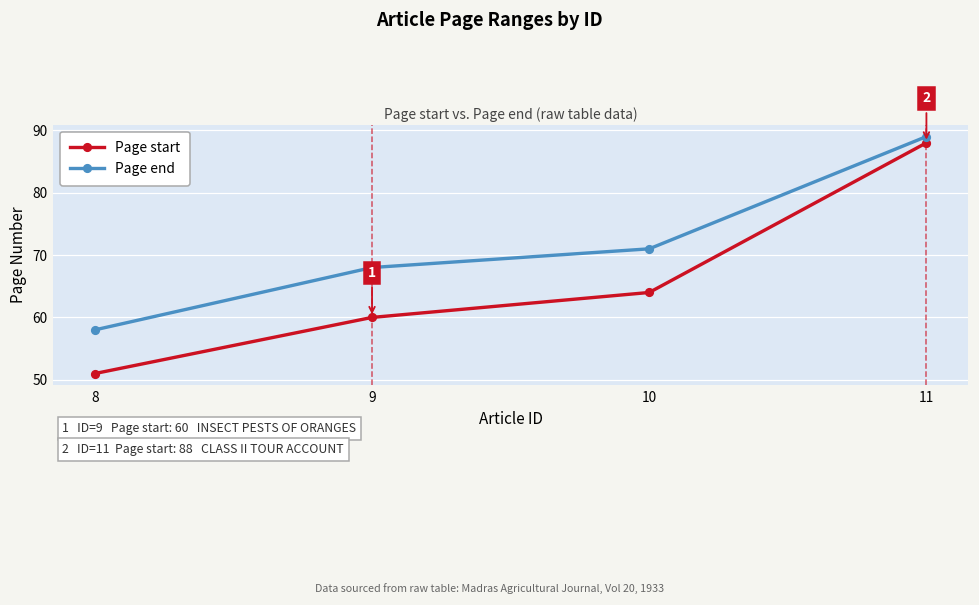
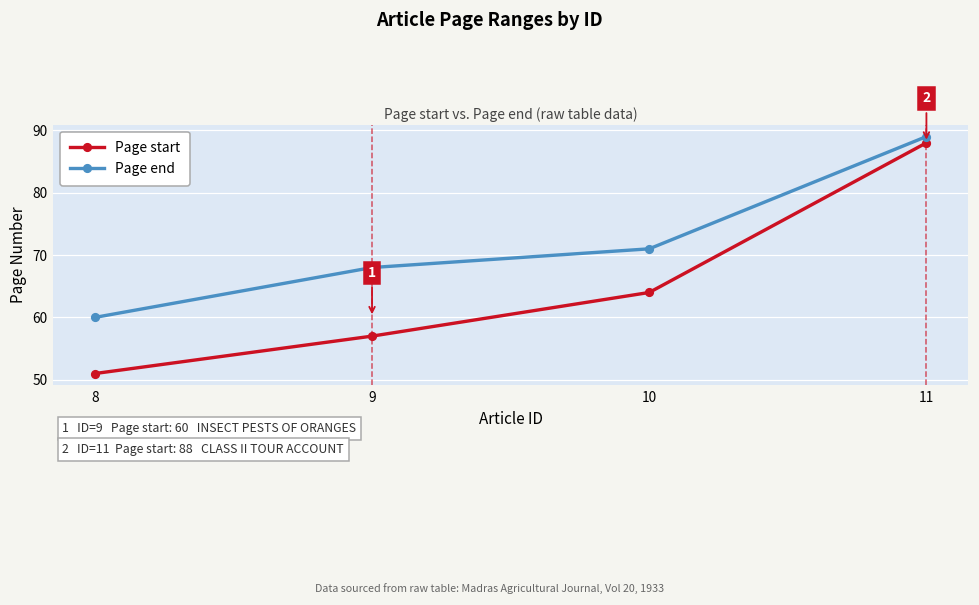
  {
    "Page start": {
      "8": 51,
-     "9": 60,
+     "9": 57,
      "10": 64,
      "11": 88
    },
    "Page end": {
-     "8": 58,
+     "8": 60,
      "10": 71
    }
  }
